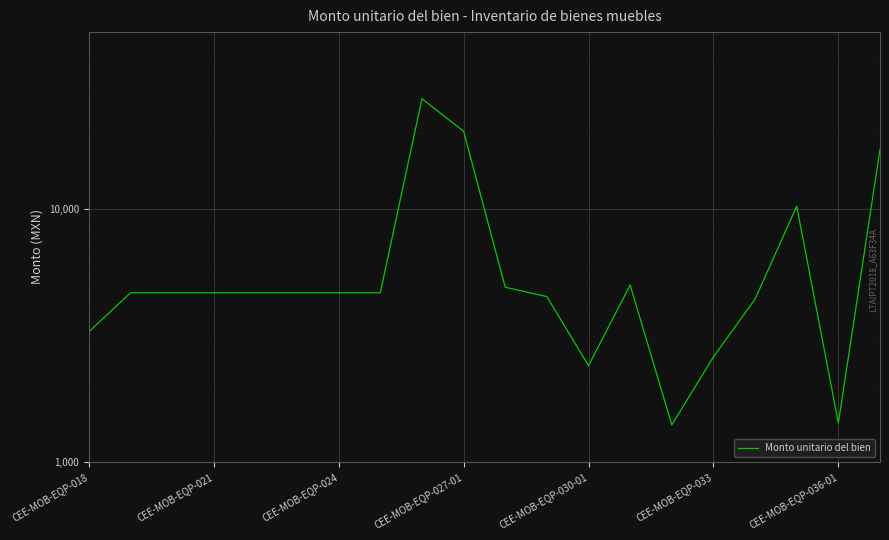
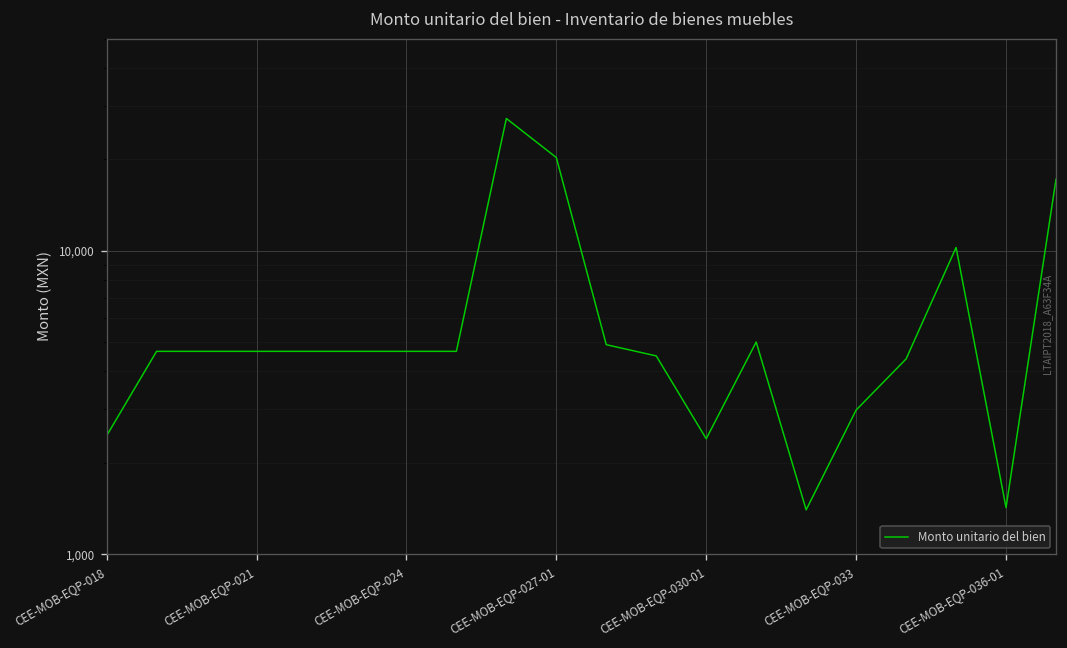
  {
-   "CEE-MOB-EQP-018": "3,300",
+   "CEE-MOB-EQP-018": "2,500",
    "CEE-MOB-EQP-021": "4,700",
    "CEE-MOB-EQP-024": "4,700",
    "CEE-MOB-EQP-027-01": "20,000",
    "CEE-MOB-EQP-030-01": "2,400",
-   "CEE-MOB-EQP-033": "2,600",
+   "CEE-MOB-EQP-033": "3,000",
    "CEE-MOB-EQP-036-01": "1,400"
  }
